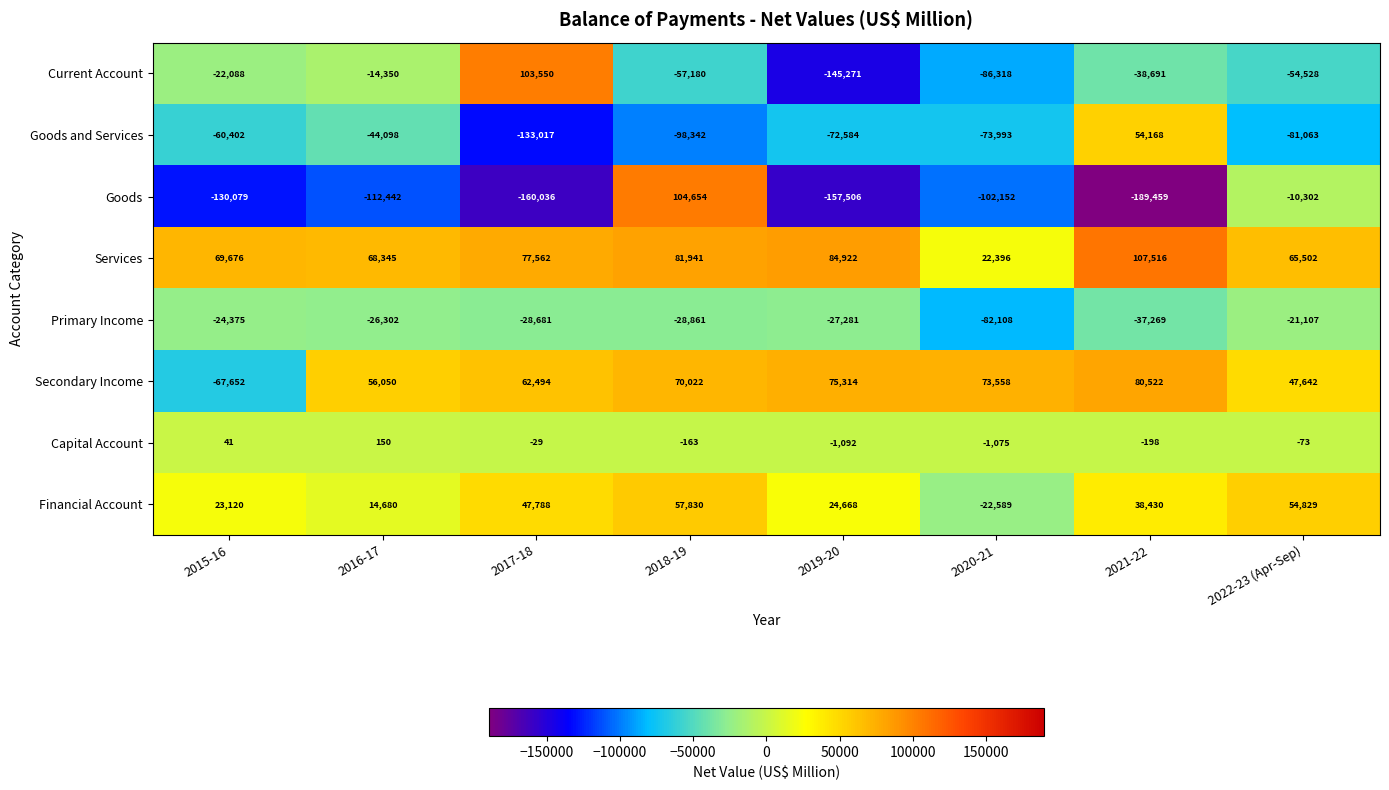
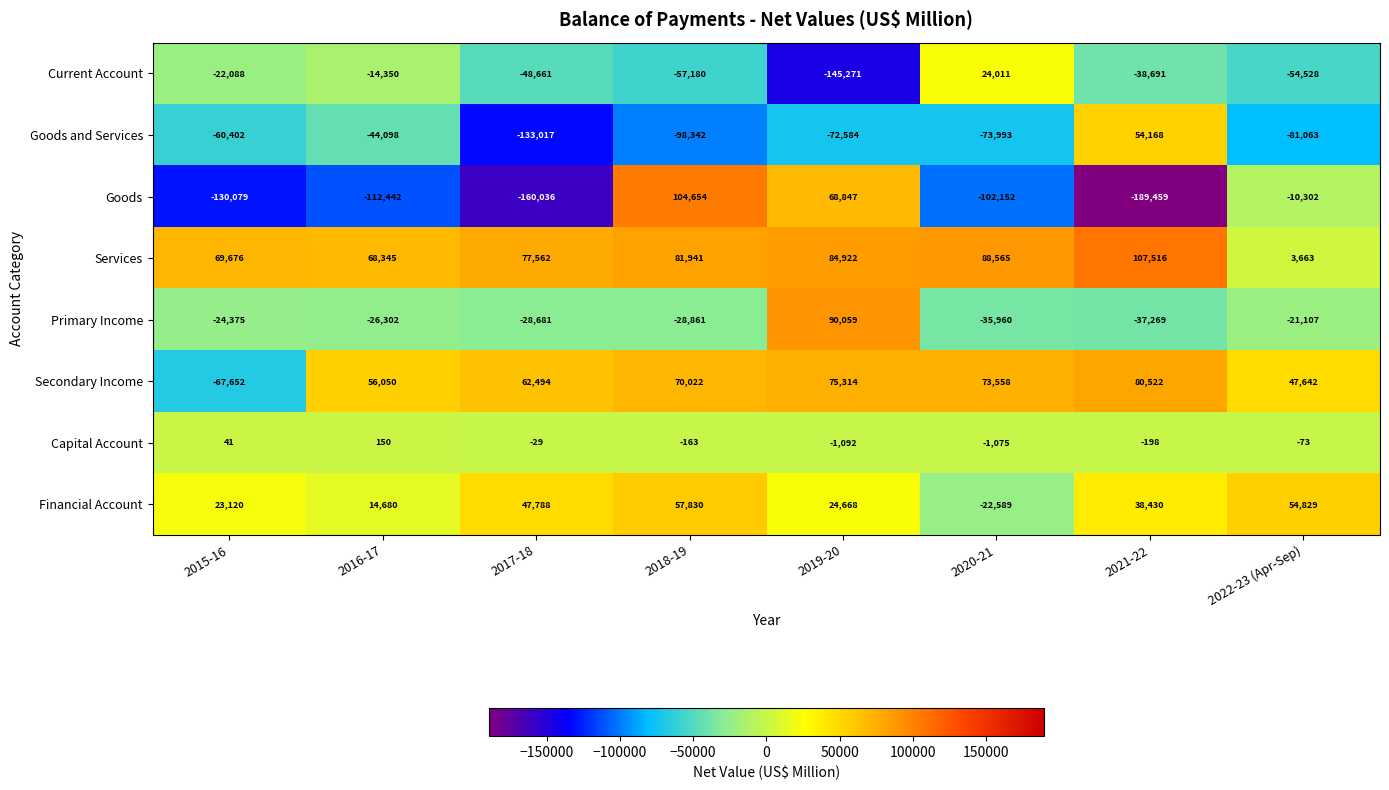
  {
    "Current Account": {
      "2015-16": "-22,088",
      "2016-17": "-14,350",
-     "2017-18": "103,550",
+     "2017-18": "-48,661",
      "2018-19": "-57,180",
      "2019-20": "-145,271",
-     "2020-21": "-86,318",
+     "2020-21": "24,011",
      "2021-22": "-38,691",
      "2022-23 (Apr-Sep)": "-54,528"
    },
    "Goods and Services": {
      "2015-16": "-60,402",
      "2016-17": "-44,098",
      "2017-18": "-133,017",
      "2018-19": "-98,342",
      "2019-20": "-72,584",
      "2020-21": "-73,993",
      "2021-22": "54,168",
      "2022-23 (Apr-Sep)": "-81,063"
    },
    "Goods": {
      "2015-16": "-130,079",
      "2016-17": "-112,442",
      "2017-18": "-160,036",
      "2018-19": "104,654",
-     "2019-20": "-157,506",
+     "2019-20": "68,847",
      "2020-21": "-102,152",
      "2021-22": "-189,459",
      "2022-23 (Apr-Sep)": "-10,302"
    },
    "Services": {
      "2015-16": "69,676",
      "2016-17": "68,345",
      "2017-18": "77,562",
      "2018-19": "81,941",
      "2019-20": "84,922",
-     "2020-21": "22,396",
+     "2020-21": "88,565",
      "2021-22": "107,516",
-     "2022-23 (Apr-Sep)": "65,502"
+     "2022-23 (Apr-Sep)": "3,663"
    },
    "Primary Income": {
      "2015-16": "-24,375",
      "2016-17": "-26,302",
      "2017-18": "-28,681",
      "2018-19": "-28,861",
-     "2019-20": "-27,281",
-     "2020-21": "-82,108",
+     "2019-20": "90,059",
+     "2020-21": "-35,960",
      "2021-22": "-37,269",
      "2022-23 (Apr-Sep)": "-21,107"
    },
    "Secondary Income": {
      "2015-16": "-67,652",
      "2016-17": "56,050",
      "2017-18": "62,494",
      "2018-19": "70,022",
      "2019-20": "75,314",
      "2020-21": "73,558",
      "2021-22": "80,522",
      "2022-23 (Apr-Sep)": "47,642"
    },
    "Capital Account": {
      "2015-16": "41",
      "2016-17": "150",
      "2017-18": "-29",
      "2018-19": "-163",
      "2019-20": "-1,092",
      "2020-21": "-1,075",
      "2021-22": "-198",
      "2022-23 (Apr-Sep)": "-73"
    },
    "Financial Account": {
      "2015-16": "23,120",
      "2016-17": "14,680",
      "2017-18": "47,788",
      "2018-19": "57,830",
      "2019-20": "24,668",
      "2020-21": "-22,589",
      "2021-22": "38,430",
      "2022-23 (Apr-Sep)": "54,829"
    }
  }
